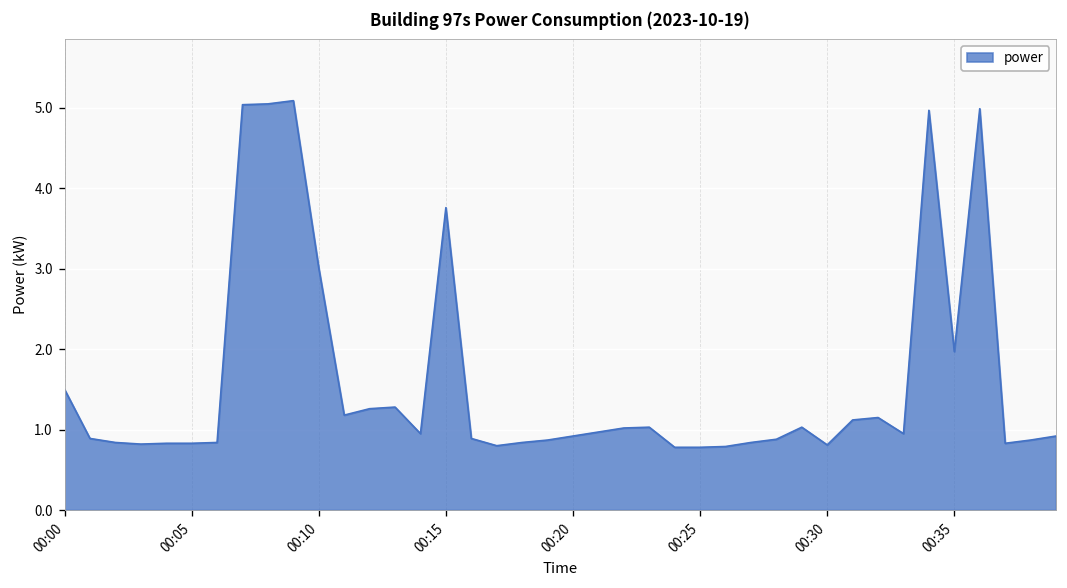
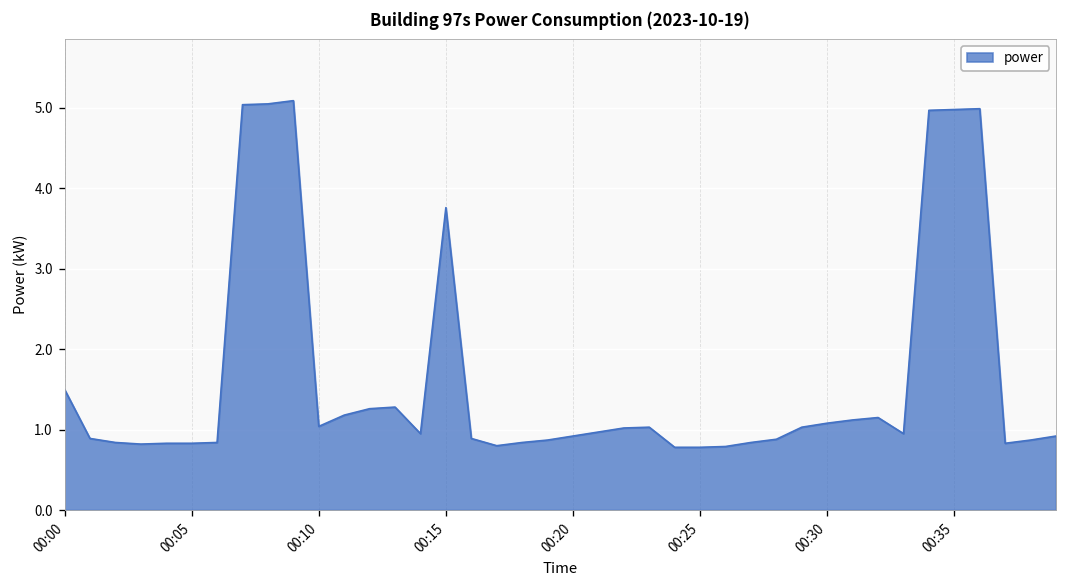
  {
    "00:00": 1.5,
    "00:05": 0.8,
-   "00:10": 3.0,
+   "00:10": 1.0,
    "00:15": 3.8,
    "00:20": 0.9,
    "00:25": 0.8,
-   "00:30": 0.8,
-   "00:35": 2.0
+   "00:30": 1.1,
+   "00:35": 5.0
  }
